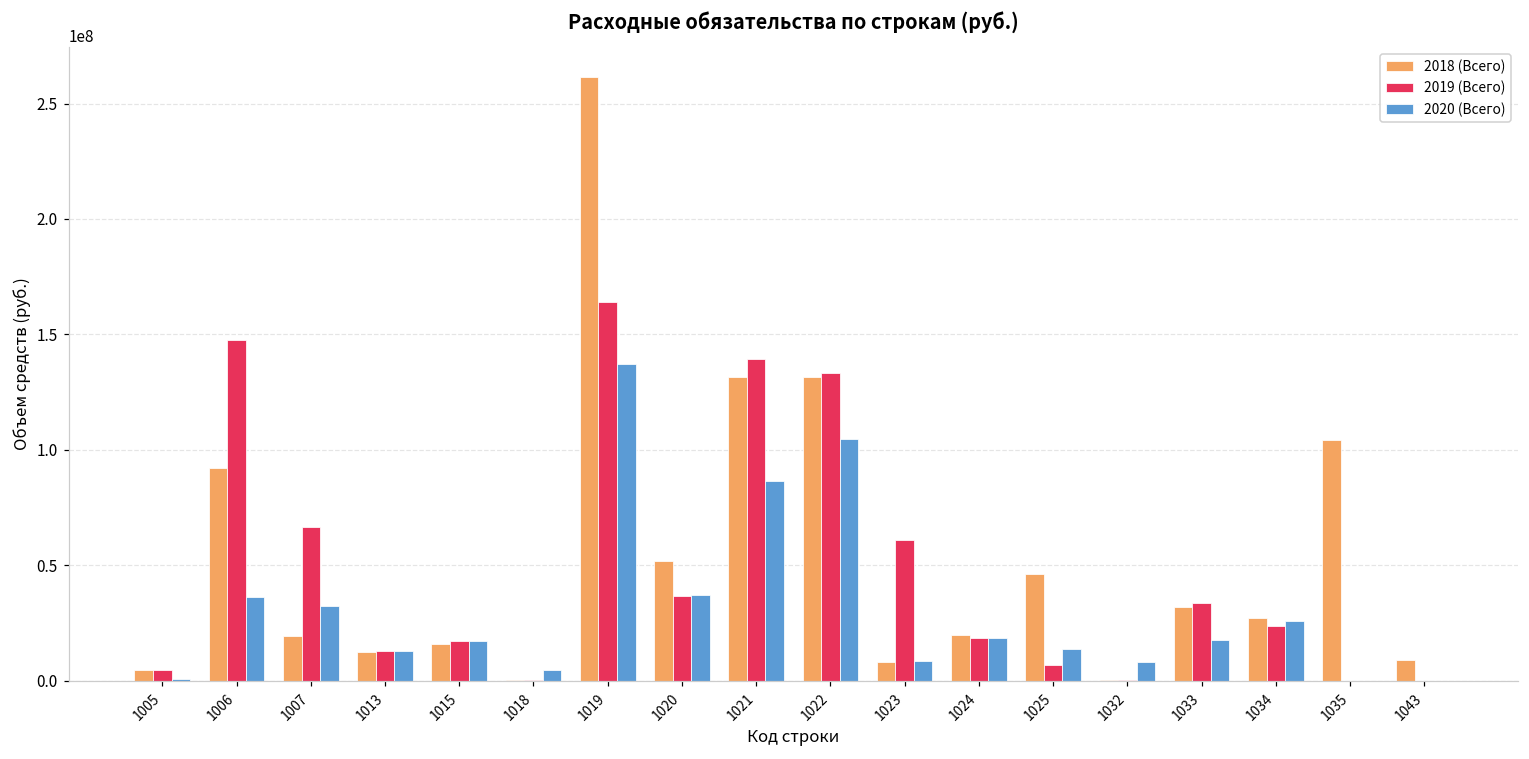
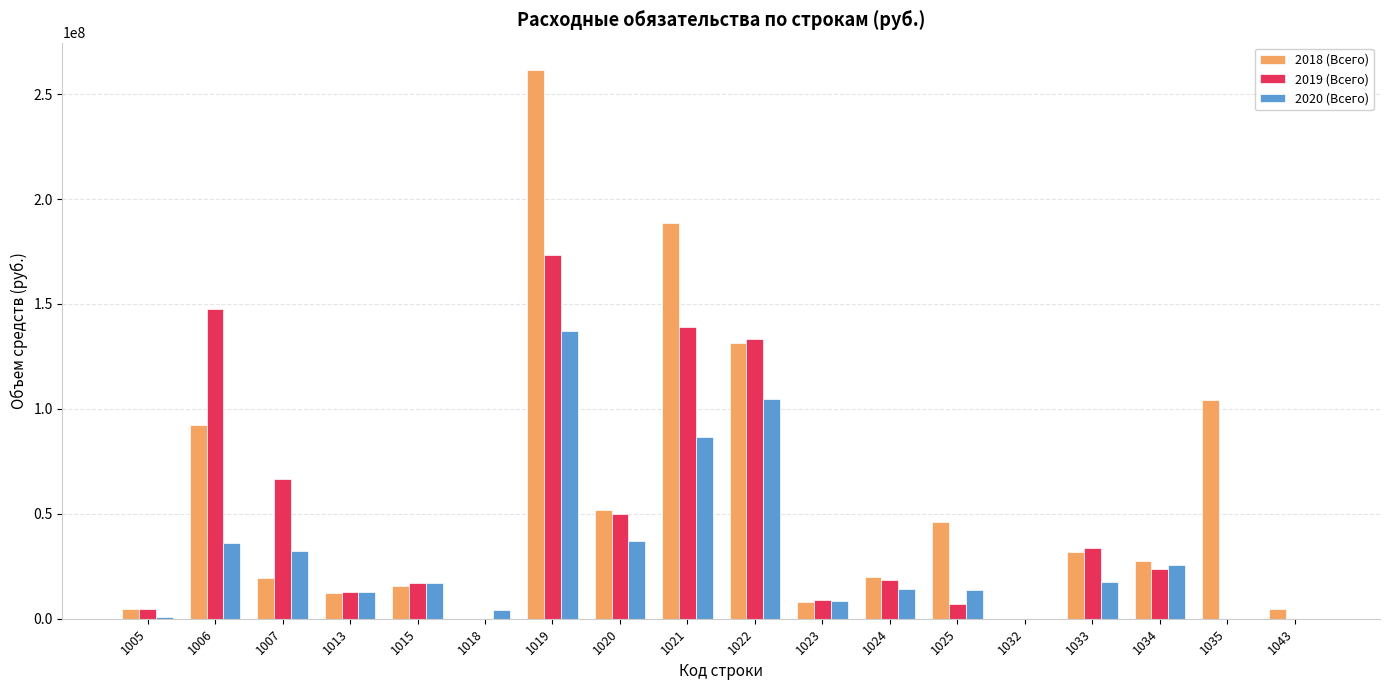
  {
    "2018 (Всего)": {
      "1005": 5000000,
      "1006": 92000000,
      "1007": 19000000,
      "1013": 12000000,
      "1015": 16000000,
      "1019": 261000000,
      "1020": 52000000,
-     "1021": 132000000,
+     "1021": 189000000,
      "1022": 131000000,
      "1023": 8000000,
      "1024": 20000000,
      "1025": 46000000,
      "1033": 32000000,
      "1034": 27000000,
      "1035": 104000000,
-     "1043": 9000000
+     "1043": 5000000
    },
    "2019 (Всего)": {
      "1005": 5000000,
      "1006": 148000000,
      "1007": 66000000,
      "1013": 13000000,
      "1015": 17000000,
-     "1019": 164000000,
-     "1020": 37000000,
+     "1019": 173000000,
+     "1020": 50000000,
      "1021": 139000000,
      "1022": 133000000,
-     "1023": 61000000,
+     "1023": 9000000,
      "1024": 19000000,
      "1025": 7000000,
      "1033": 34000000,
      "1034": 24000000,
      "1035": 0,
      "1043": 0
    },
    "2020 (Всего)": {
      "1006": 36000000,
      "1007": 32000000,
      "1013": 13000000,
      "1015": 17000000,
      "1018": 4000000,
      "1019": 137000000,
      "1020": 37000000,
      "1021": 86000000,
      "1022": 105000000,
      "1023": 9000000,
-     "1024": 19000000,
+     "1024": 14000000,
      "1025": 14000000,
-     "1032": 8000000,
+     "1032": 0,
      "1033": 17000000,
      "1034": 26000000,
      "1035": 0,
      "1043": 0
    }
  }
